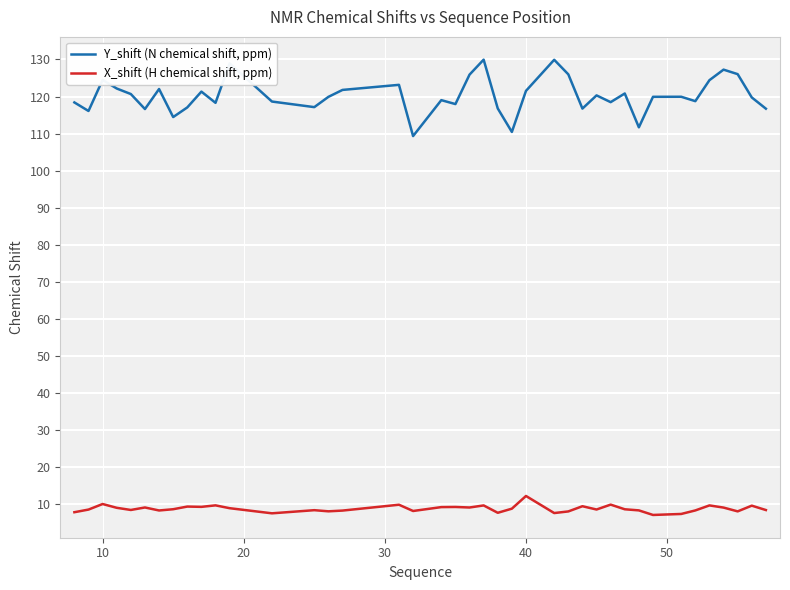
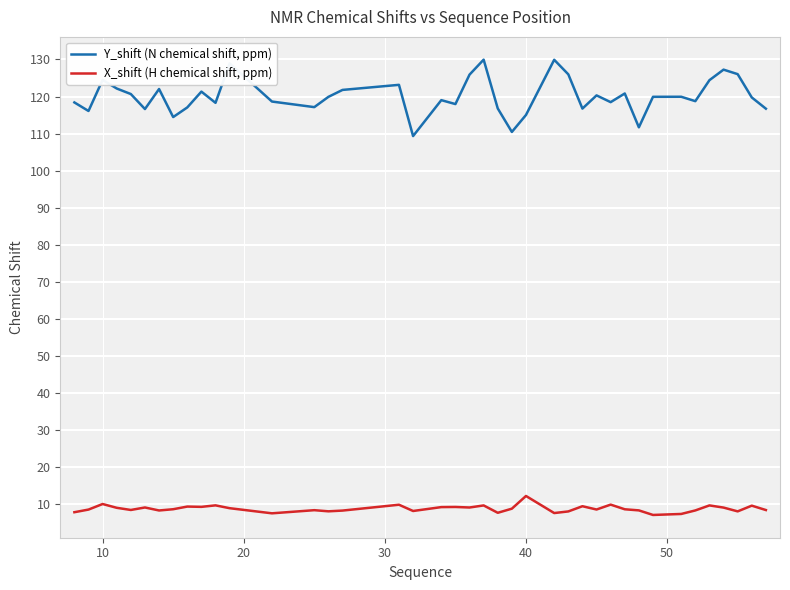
  {
    "Y_shift (N chemical shift, ppm)": {
-     "40": 122
+     "40": 115
    },
    "X_shift (H chemical shift, ppm)": {
      "10": 10,
      "40": 12
    }
  }
